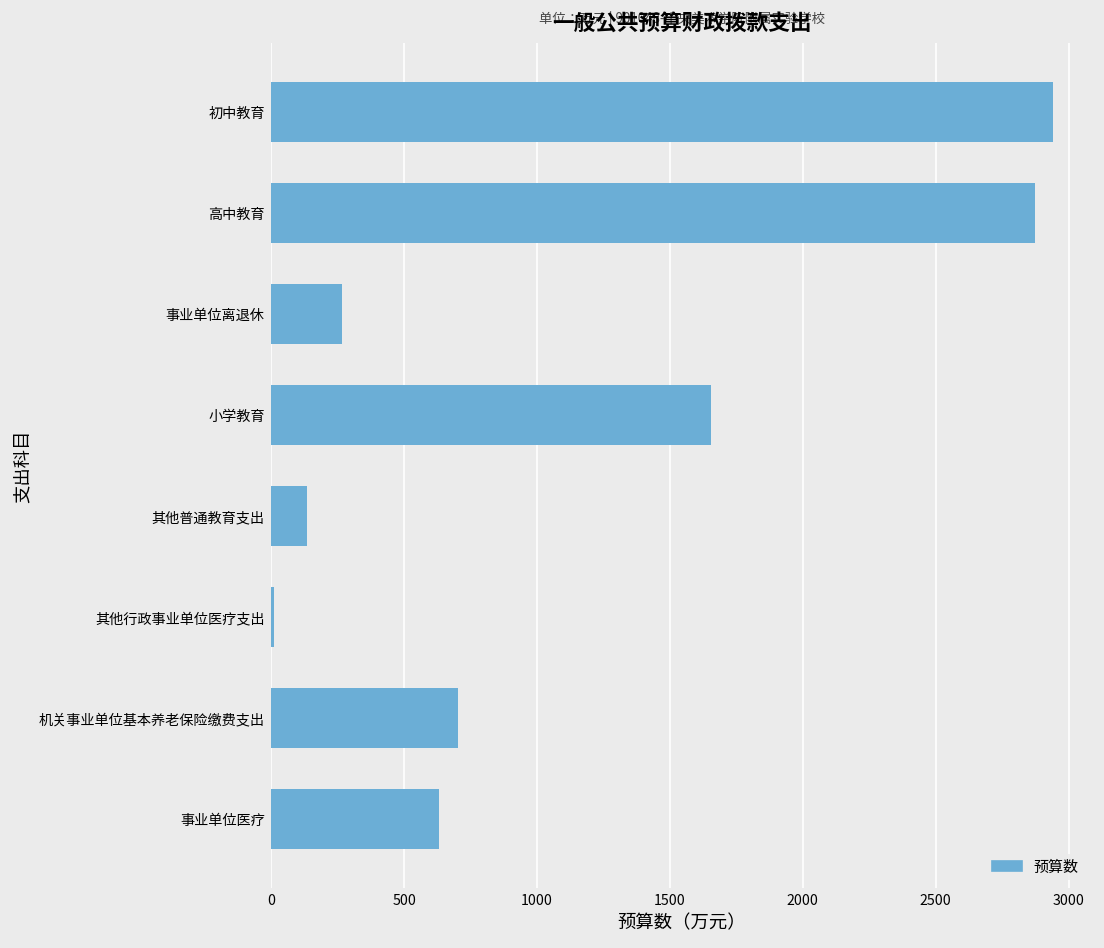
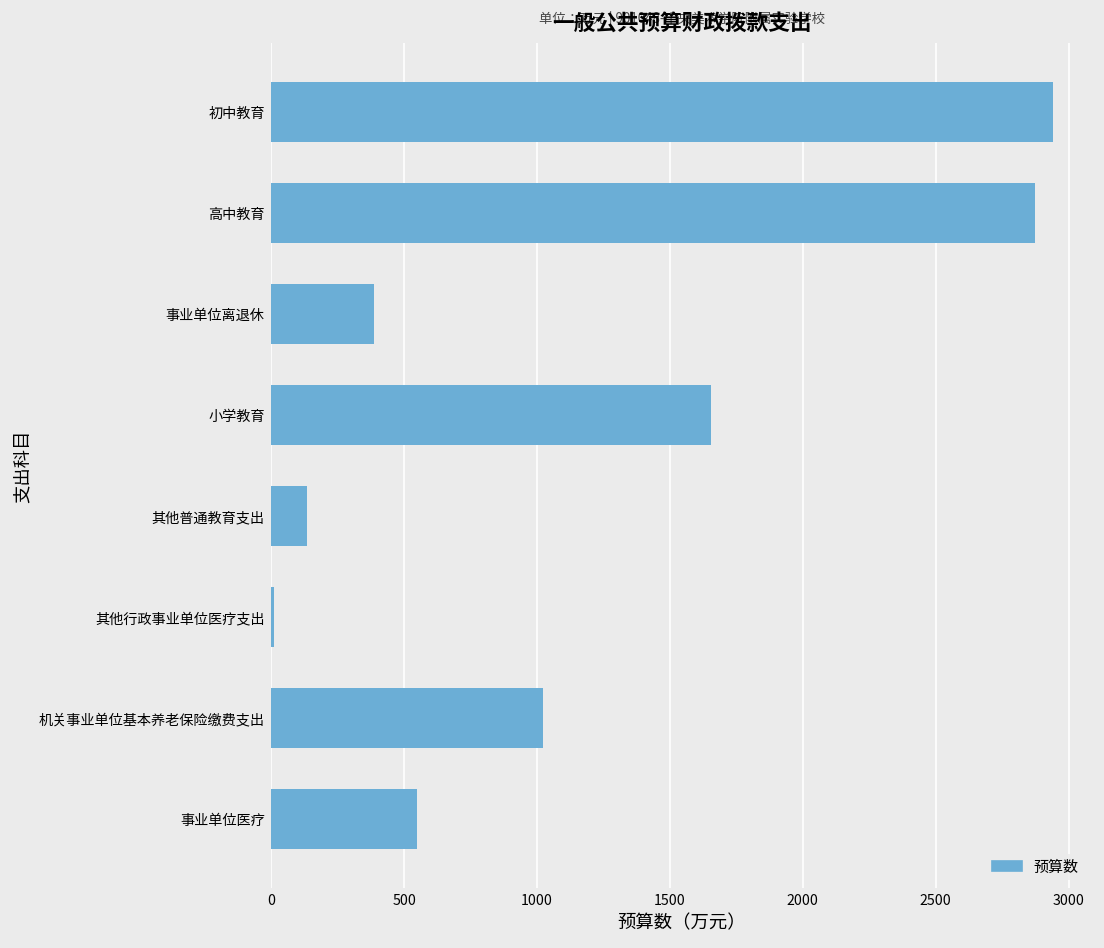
  {
    "初中教育": 2940,
    "高中教育": 2870,
-   "事业单位离退休": 270,
+   "事业单位离退休": 390,
    "小学教育": 1650,
    "其他普通教育支出": 140,
-   "机关事业单位基本养老保险缴费支出": 700,
-   "事业单位医疗": 630
+   "机关事业单位基本养老保险缴费支出": 1020,
+   "事业单位医疗": 550
  }
